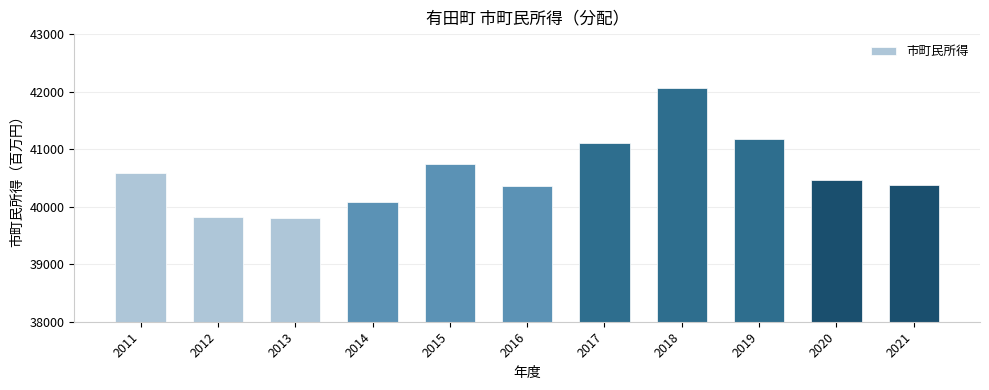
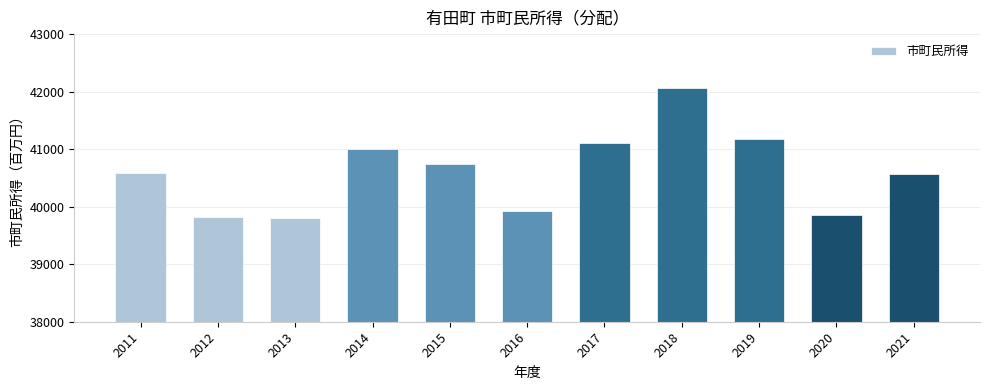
  {
    "2011": 40600,
    "2012": 39800,
    "2013": 39800,
-   "2014": 40100,
+   "2014": 41000,
    "2015": 40700,
-   "2016": 40400,
+   "2016": 39900,
    "2017": 41100,
    "2018": 42100,
    "2019": 41200,
-   "2020": 40500,
-   "2021": 40400
+   "2020": 39900,
+   "2021": 40600
  }
